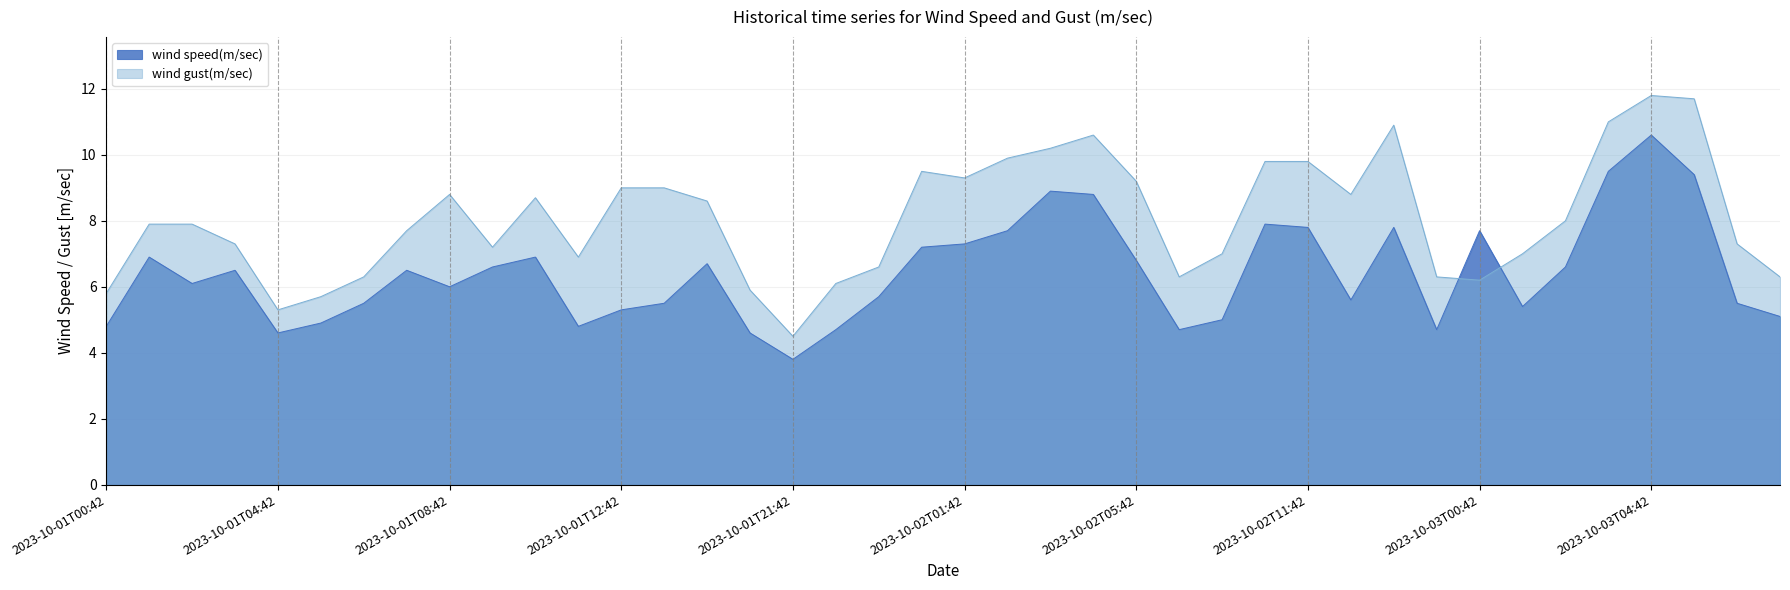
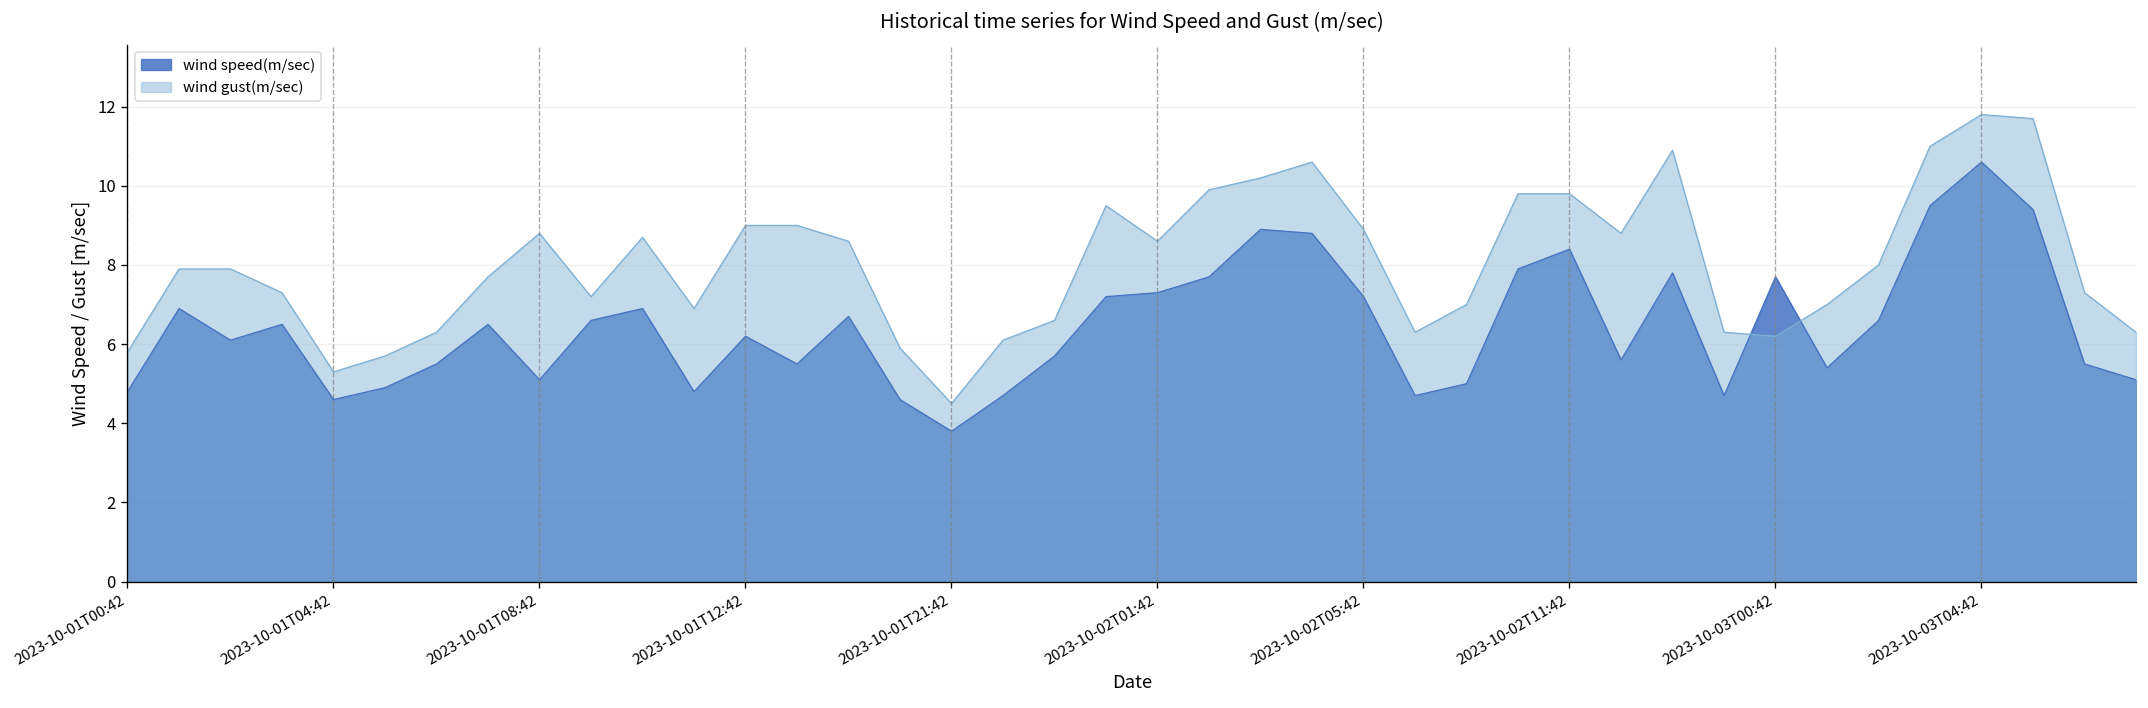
  {
    "wind speed(m/sec)": {
      "2023-10-01T00:42": 4.8,
      "2023-10-01T04:42": 4.6,
-     "2023-10-01T08:42": 6.0,
-     "2023-10-01T12:42": 5.3,
+     "2023-10-01T08:42": 5.1,
+     "2023-10-01T12:42": 6.2,
      "2023-10-01T21:42": 3.8,
      "2023-10-02T01:42": 7.3,
-     "2023-10-02T05:42": 6.8,
-     "2023-10-02T11:42": 7.8,
+     "2023-10-02T05:42": 7.2,
+     "2023-10-02T11:42": 8.4,
      "2023-10-03T00:42": 7.7,
      "2023-10-03T04:42": 10.6
    },
    "wind gust(m/sec)": {
      "2023-10-01T00:42": 5.8,
      "2023-10-01T04:42": 5.3,
      "2023-10-01T08:42": 8.8,
      "2023-10-01T12:42": 9.0,
      "2023-10-01T21:42": 4.5,
-     "2023-10-02T01:42": 9.3,
-     "2023-10-02T05:42": 9.2,
+     "2023-10-02T01:42": 8.6,
+     "2023-10-02T05:42": 8.9,
      "2023-10-02T11:42": 9.8,
      "2023-10-03T00:42": 6.2,
      "2023-10-03T04:42": 11.8
    }
  }
